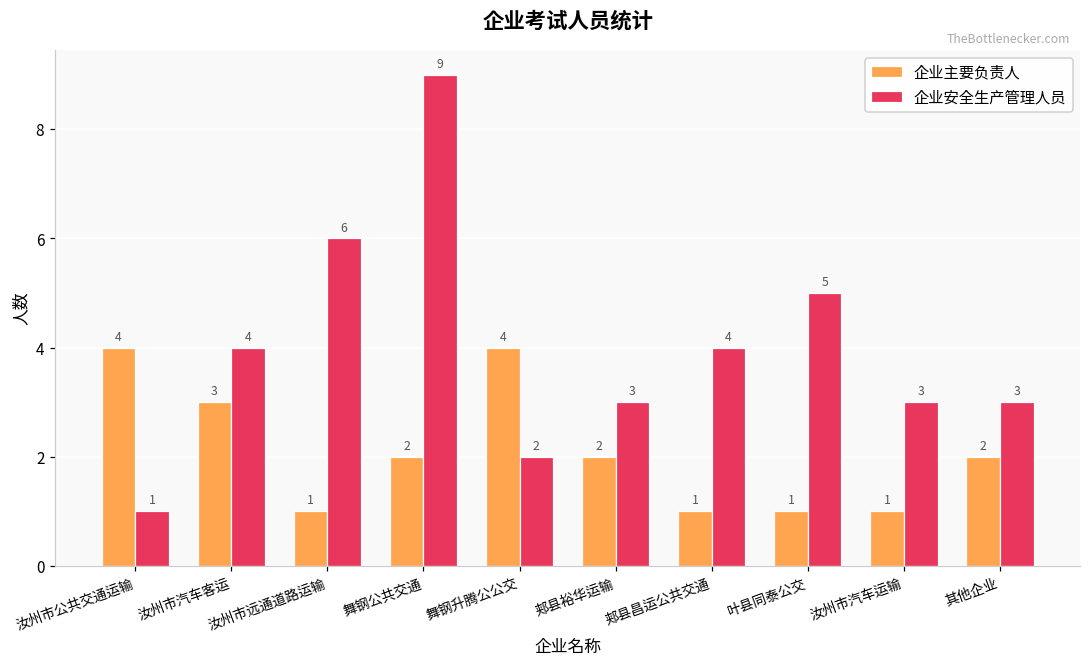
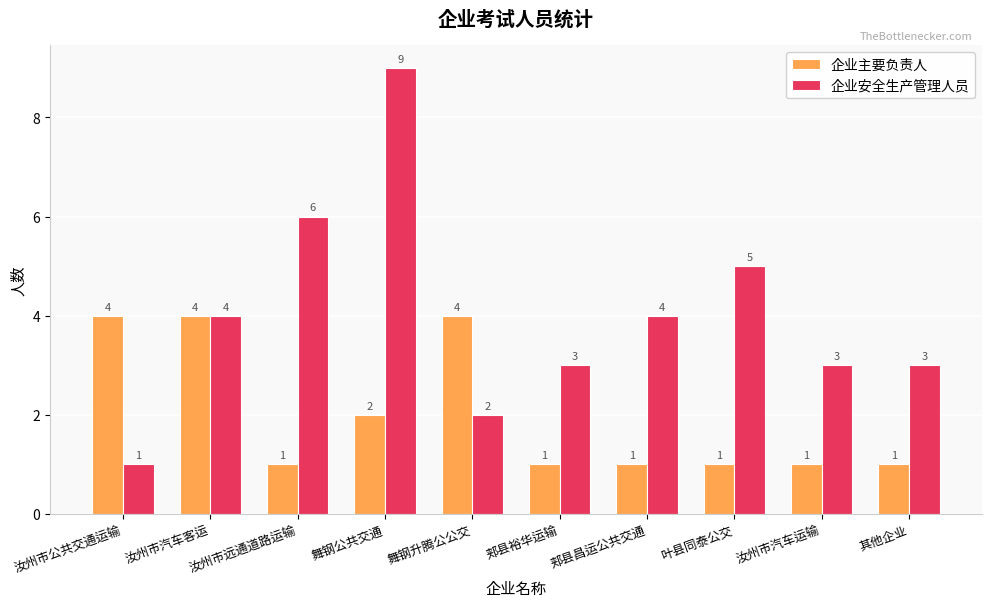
  {
    "企业主要负责人": {
      "汝州市公共交通运输": 4,
-     "汝州市汽车客运": 3,
+     "汝州市汽车客运": 4,
      "汝州市远通道路运输": 1,
      "舞钢公共交通": 2,
      "舞钢升腾公公交": 4,
-     "郏县裕华运输": 2,
+     "郏县裕华运输": 1,
      "郏县昌运公共交通": 1,
      "叶县同泰公交": 1,
      "汝州市汽车运输": 1,
-     "其他企业": 2
+     "其他企业": 1
    },
    "企业安全生产管理人员": {
      "汝州市公共交通运输": 1,
      "汝州市汽车客运": 4,
      "汝州市远通道路运输": 6,
      "舞钢公共交通": 9,
      "舞钢升腾公公交": 2,
      "郏县裕华运输": 3,
      "郏县昌运公共交通": 4,
      "叶县同泰公交": 5,
      "汝州市汽车运输": 3,
      "其他企业": 3
    }
  }
